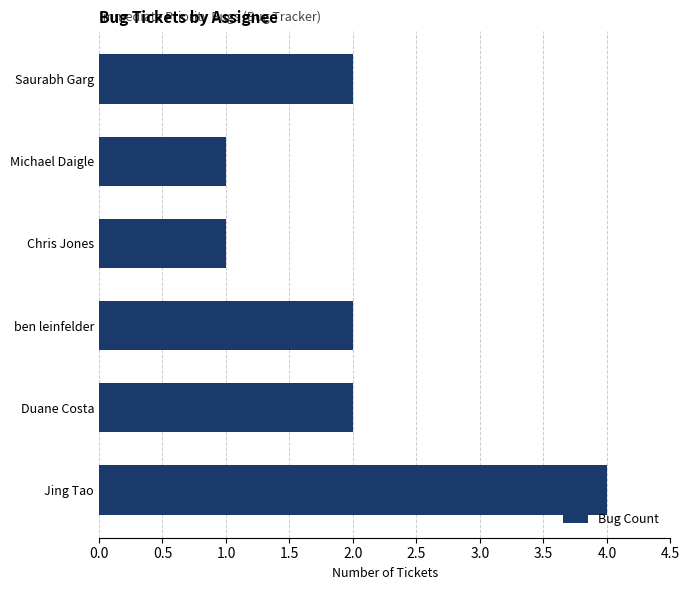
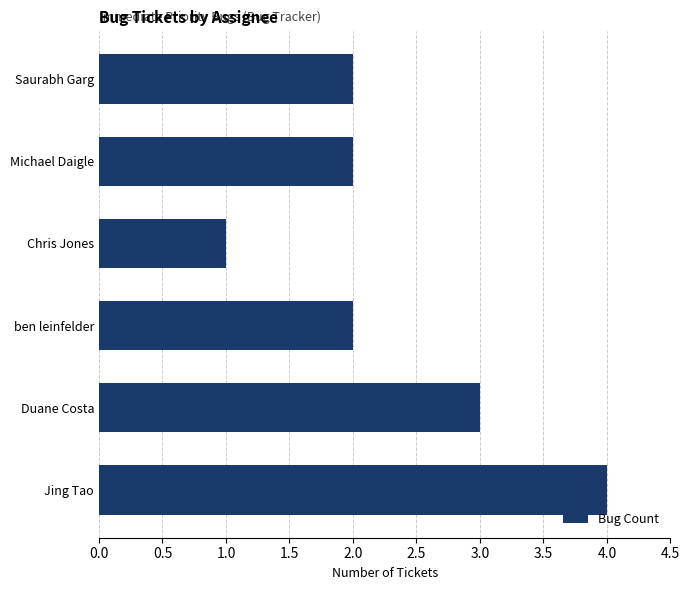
  {
    "Saurabh Garg": 2,
-   "Michael Daigle": 1,
+   "Michael Daigle": 2,
    "Chris Jones": 1,
    "ben leinfelder": 2,
-   "Duane Costa": 2,
+   "Duane Costa": 3,
    "Jing Tao": 4
  }
